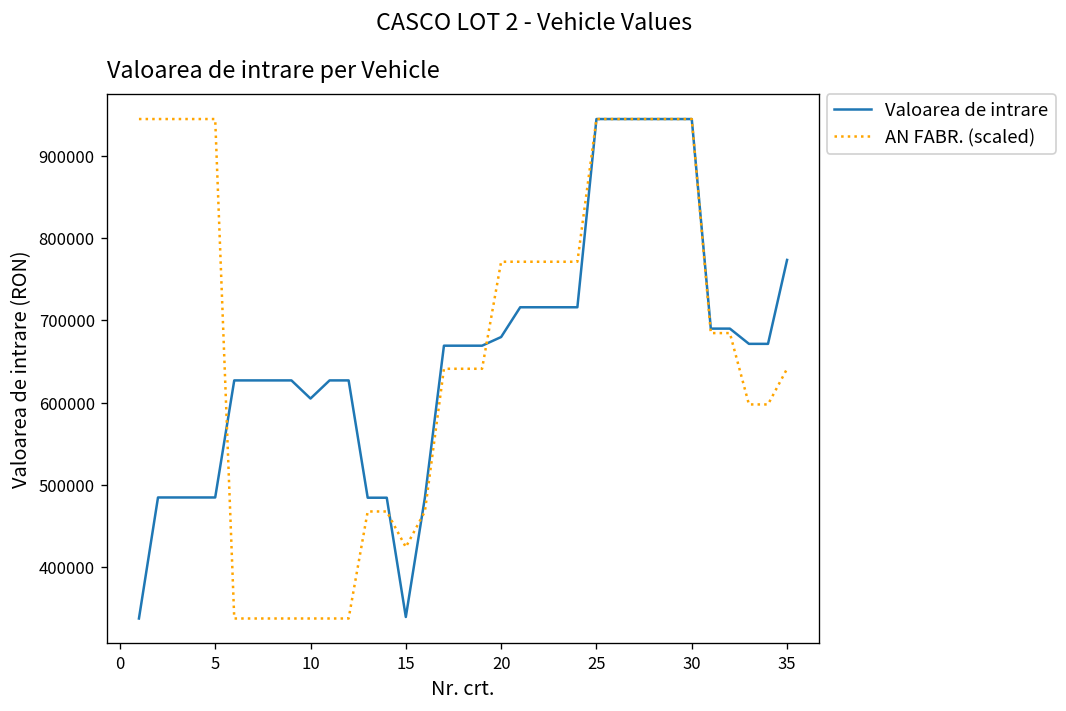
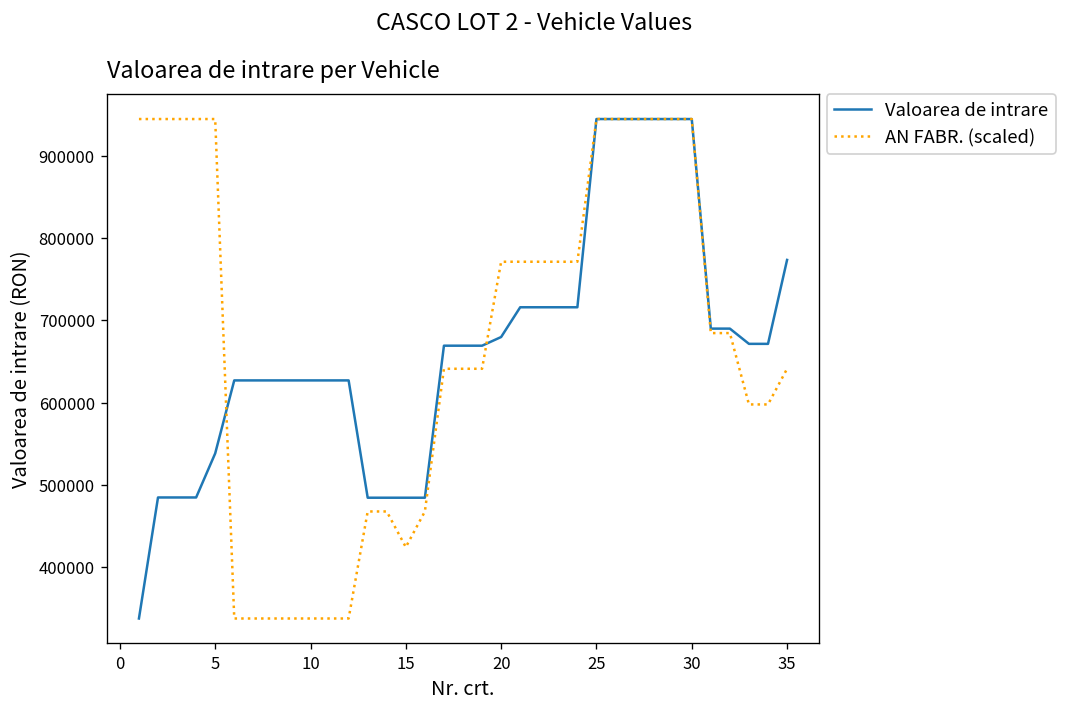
  {
    "Valoarea de intrare": {
-     "5": 480000,
-     "10": 610000,
-     "15": 340000,
+     "5": 540000,
+     "10": 630000,
+     "15": 480000,
      "20": 680000,
      "35": 770000
    },
    "AN FABR. (scaled)": {
      "5": 940000,
      "10": 340000,
      "15": 420000,
      "20": 770000,
      "35": 640000
    }
  }
